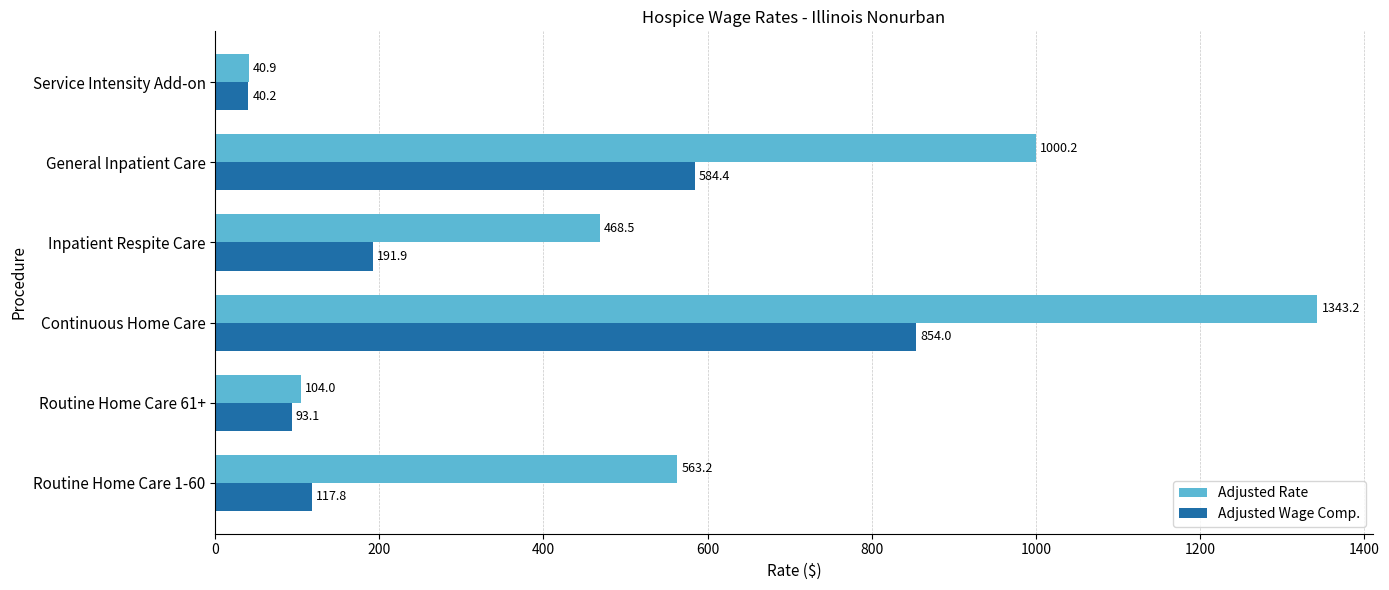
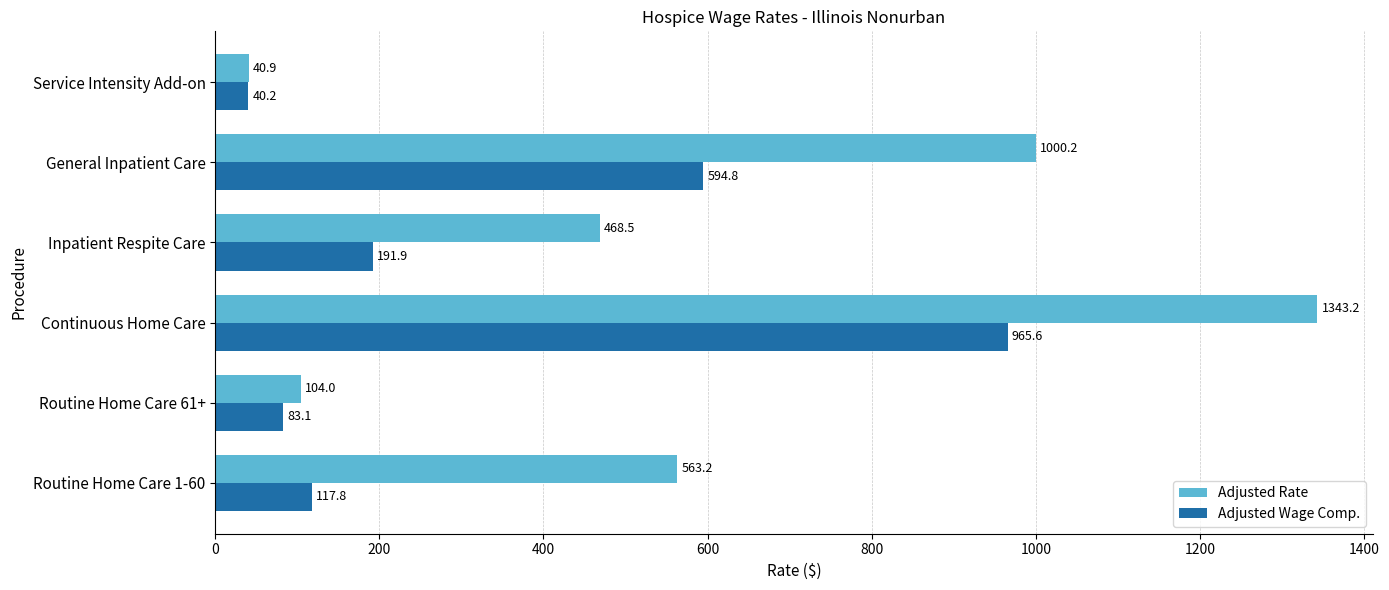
  {
    "Adjusted Rate": {
      "Service Intensity Add-on": 40.9,
      "General Inpatient Care": 1000.2,
      "Inpatient Respite Care": 468.5,
      "Continuous Home Care": 1343.2,
      "Routine Home Care 61+": 104.0,
      "Routine Home Care 1-60": 563.2
    },
    "Adjusted Wage Comp.": {
      "Service Intensity Add-on": 40.2,
-     "General Inpatient Care": 584.4,
+     "General Inpatient Care": 594.8,
      "Inpatient Respite Care": 191.9,
-     "Continuous Home Care": 854.0,
-     "Routine Home Care 61+": 93.1,
+     "Continuous Home Care": 965.6,
+     "Routine Home Care 61+": 83.1,
      "Routine Home Care 1-60": 117.8
    }
  }
